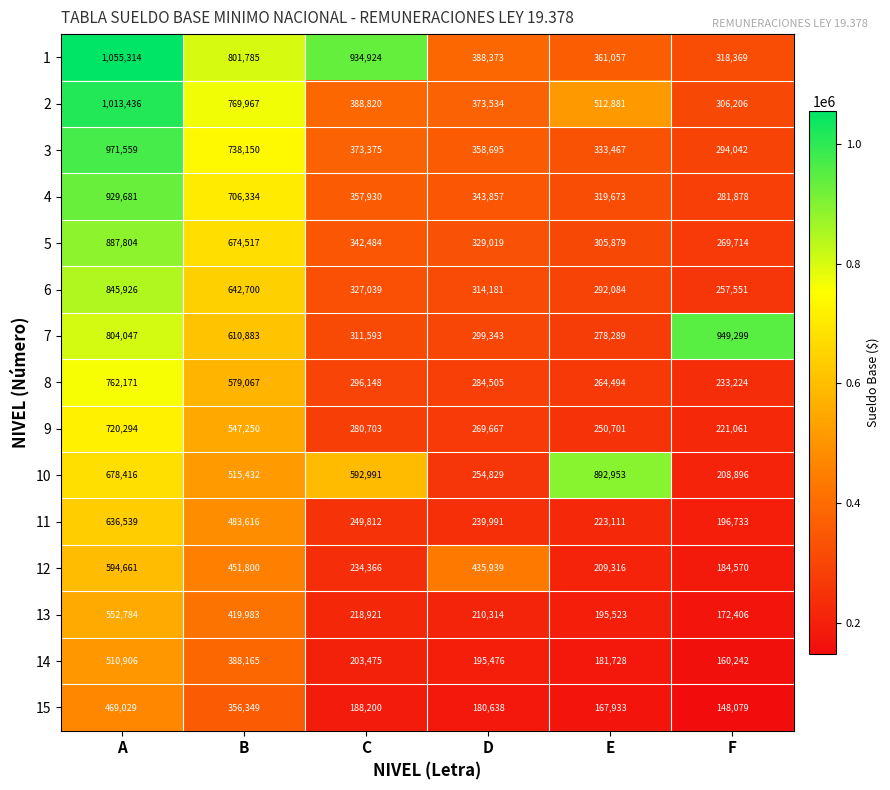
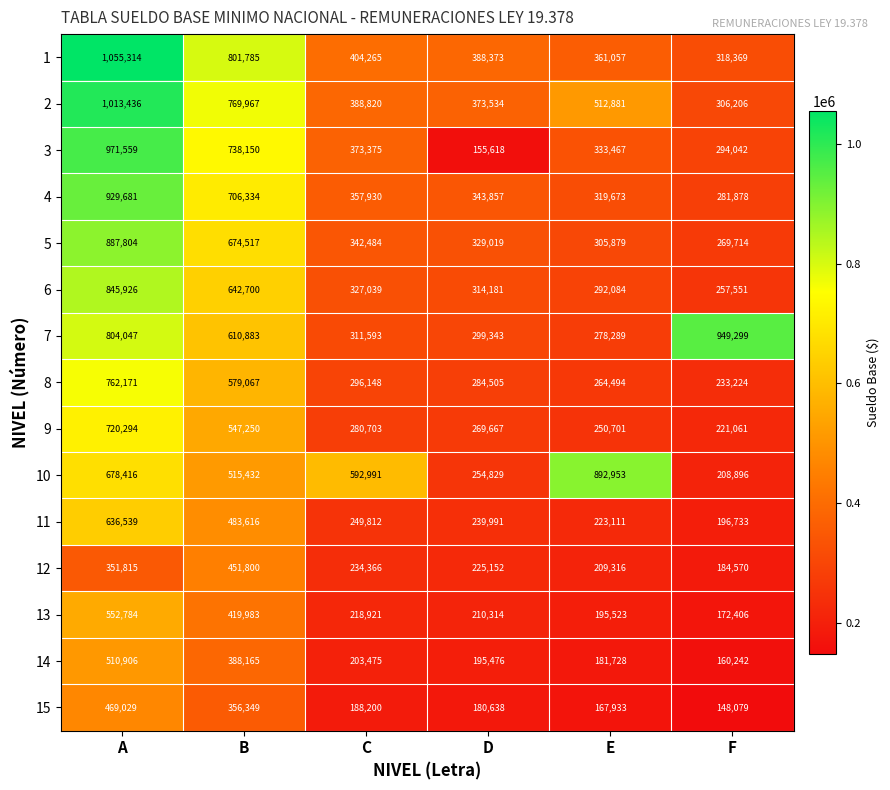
  {
    "1": {
      "A": "1,055,314",
      "B": "801,785",
-     "C": "934,924",
+     "C": "404,265",
      "D": "388,373",
      "E": "361,057",
      "F": "318,369"
    },
    "2": {
      "A": "1,013,436",
      "B": "769,967",
      "C": "388,820",
      "D": "373,534",
      "E": "512,881",
      "F": "306,206"
    },
    "3": {
      "A": "971,559",
      "B": "738,150",
      "C": "373,375",
-     "D": "358,695",
+     "D": "155,618",
      "E": "333,467",
      "F": "294,042"
    },
    "4": {
      "A": "929,681",
      "B": "706,334",
      "C": "357,930",
      "D": "343,857",
      "E": "319,673",
      "F": "281,878"
    },
    "5": {
      "A": "887,804",
      "B": "674,517",
      "C": "342,484",
      "D": "329,019",
      "E": "305,879",
      "F": "269,714"
    },
    "6": {
      "A": "845,926",
      "B": "642,700",
      "C": "327,039",
      "D": "314,181",
      "E": "292,084",
      "F": "257,551"
    },
    "7": {
      "A": "804,047",
      "B": "610,883",
      "C": "311,593",
      "D": "299,343",
      "E": "278,289",
      "F": "949,299"
    },
    "8": {
      "A": "762,171",
      "B": "579,067",
      "C": "296,148",
      "D": "284,505",
      "E": "264,494",
      "F": "233,224"
    },
    "9": {
      "A": "720,294",
      "B": "547,250",
      "C": "280,703",
      "D": "269,667",
      "E": "250,701",
      "F": "221,061"
    },
    "10": {
      "A": "678,416",
      "B": "515,432",
      "C": "592,991",
      "D": "254,829",
      "E": "892,953",
      "F": "208,896"
    },
    "11": {
      "A": "636,539",
      "B": "483,616",
      "C": "249,812",
      "D": "239,991",
      "E": "223,111",
      "F": "196,733"
    },
    "12": {
-     "A": "594,661",
+     "A": "351,815",
      "B": "451,800",
      "C": "234,366",
-     "D": "435,939",
+     "D": "225,152",
      "E": "209,316",
      "F": "184,570"
    },
    "13": {
      "A": "552,784",
      "B": "419,983",
      "C": "218,921",
      "D": "210,314",
      "E": "195,523",
      "F": "172,406"
    },
    "14": {
      "A": "510,906",
      "B": "388,165",
      "C": "203,475",
      "D": "195,476",
      "E": "181,728",
      "F": "160,242"
    },
    "15": {
      "A": "469,029",
      "B": "356,349",
      "C": "188,200",
      "D": "180,638",
      "E": "167,933",
      "F": "148,079"
    }
  }
